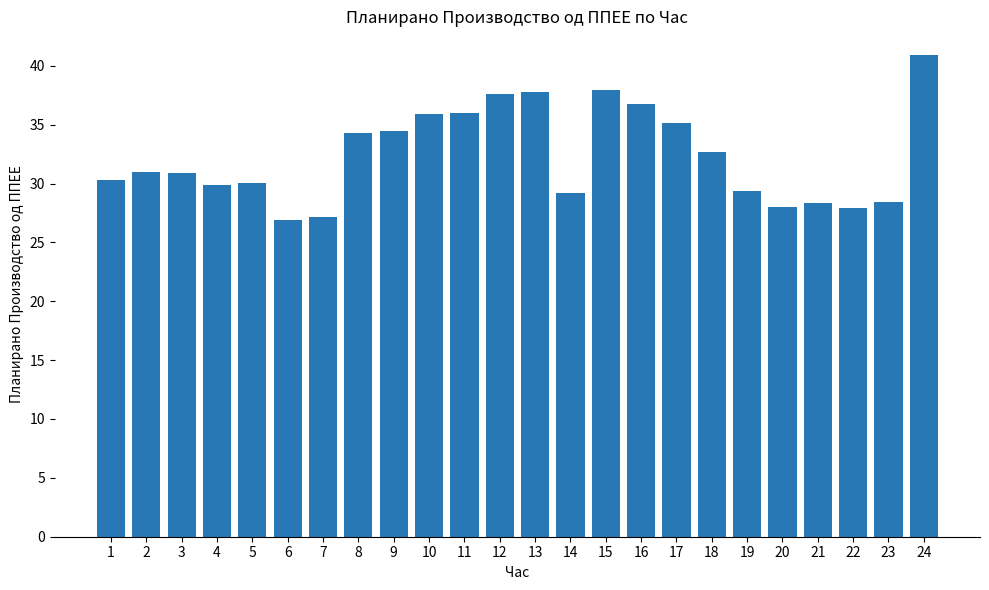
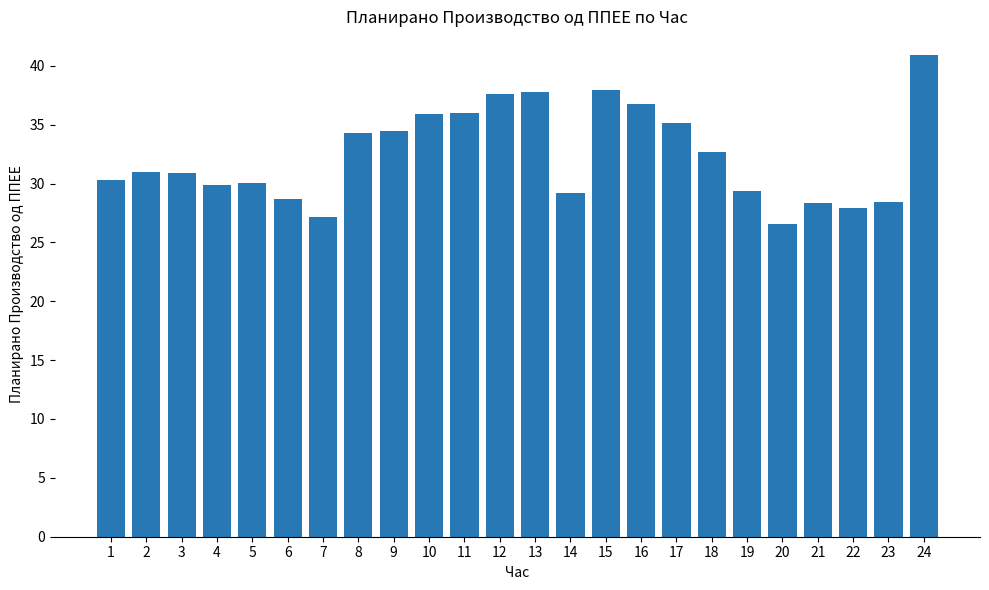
  {
    "1": 30.3,
    "2": 31.0,
    "3": 30.9,
    "4": 29.9,
    "5": 30.0,
-   "6": 26.9,
+   "6": 28.7,
    "7": 27.2,
    "8": 34.3,
    "9": 34.5,
    "10": 35.9,
    "11": 36.0,
    "12": 37.6,
    "13": 37.8,
    "14": 29.2,
    "15": 37.9,
    "16": 36.8,
    "17": 35.1,
    "18": 32.6,
    "19": 29.3,
-   "20": 28.0,
+   "20": 26.5,
    "21": 28.3,
    "22": 27.9,
    "23": 28.4,
    "24": 40.9
  }
